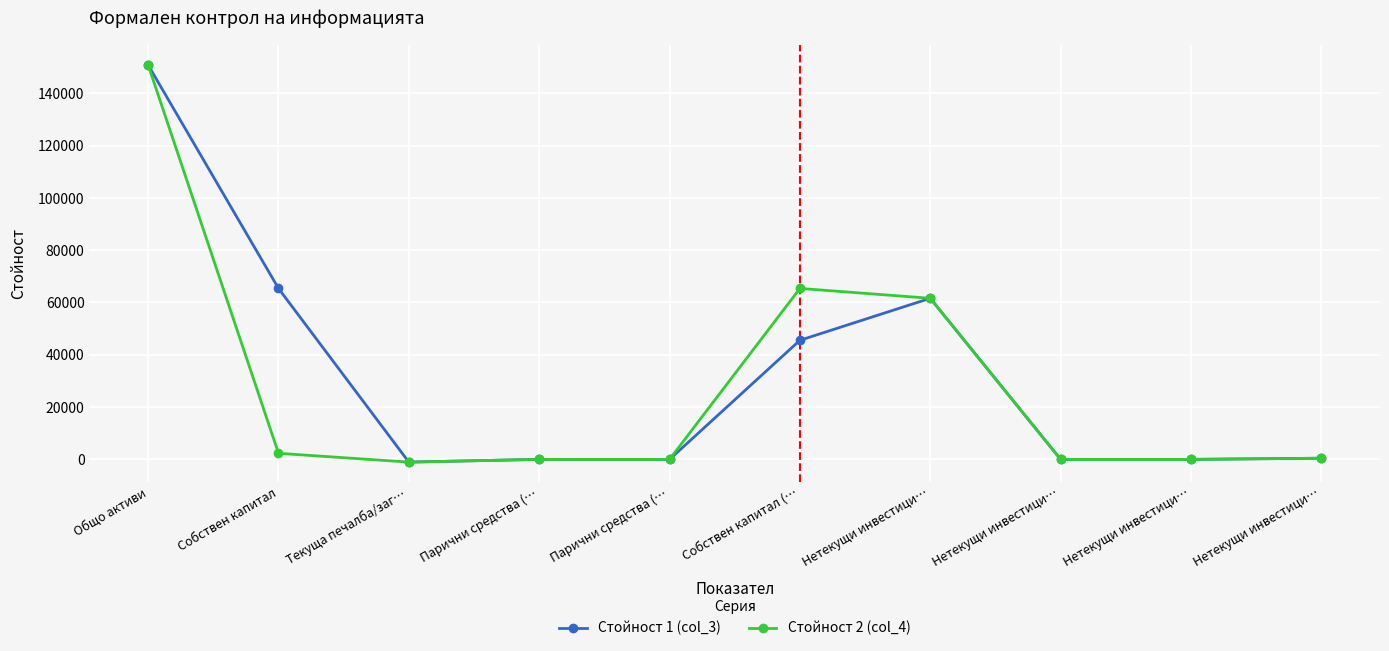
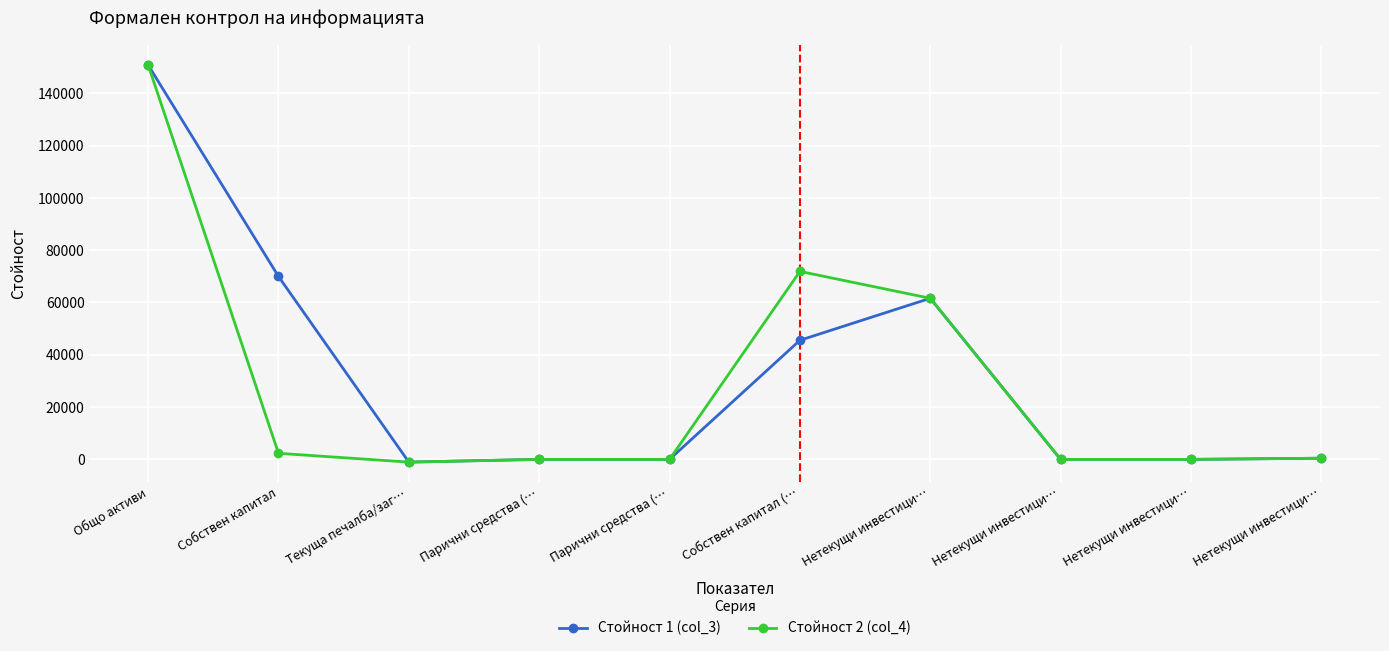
  {
    "Стойност 1 (col_3)": {
-     "Собствен капитал": 65000,
+     "Собствен капитал": 70000,
      "Собствен капитал (…": 46000
    },
    "Стойност 2 (col_4)": {
      "Собствен капитал": 2000,
-     "Собствен капитал (…": 65000
+     "Собствен капитал (…": 72000
    }
  }
